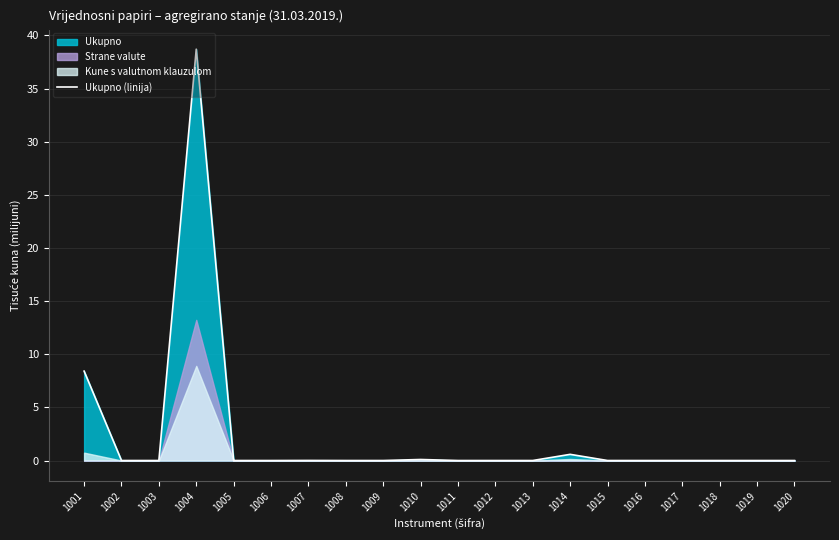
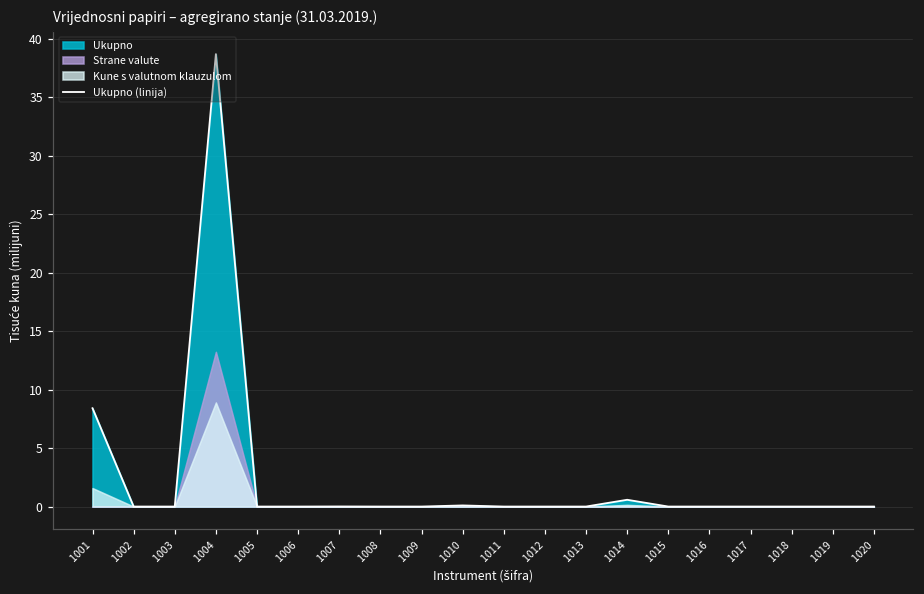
  {
    "Ukupno": {
      "1001": 8.4,
      "1014": 0.6
    },
    "Strane valute": {
      "1001": 0.0,
      "1004": 13.2
    },
    "Kune s valutnom klauzulom": {
-     "1001": 0.7,
+     "1001": 1.6,
      "1004": 8.9
    }
  }
